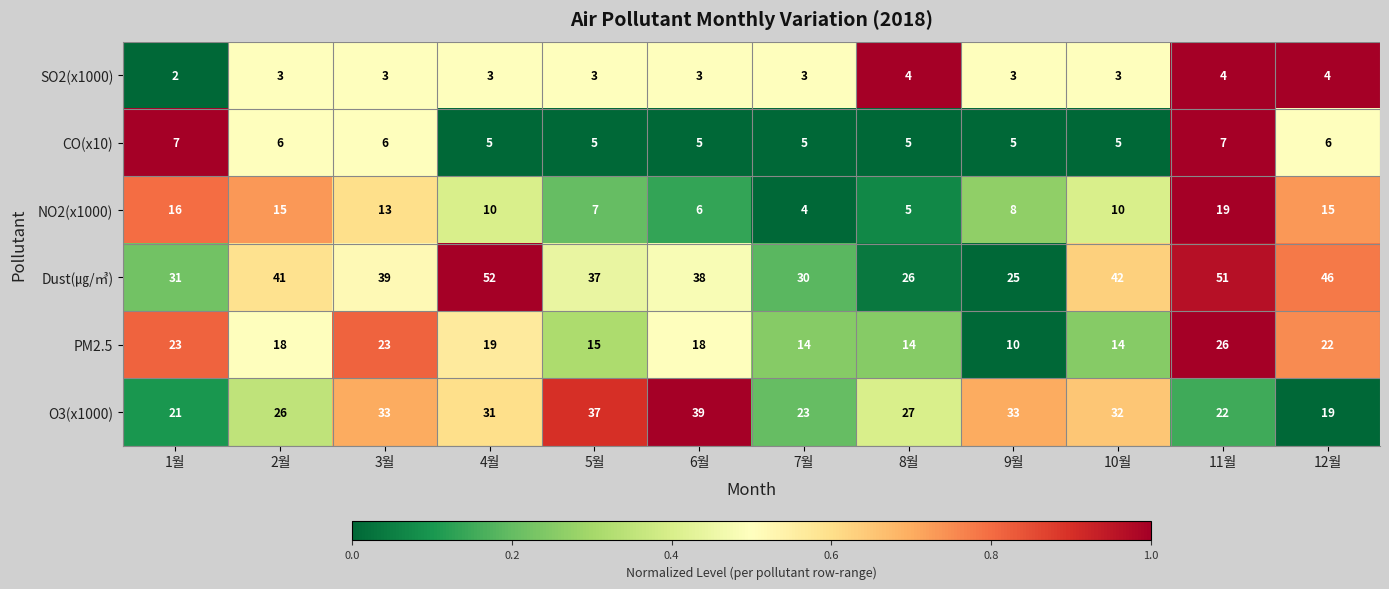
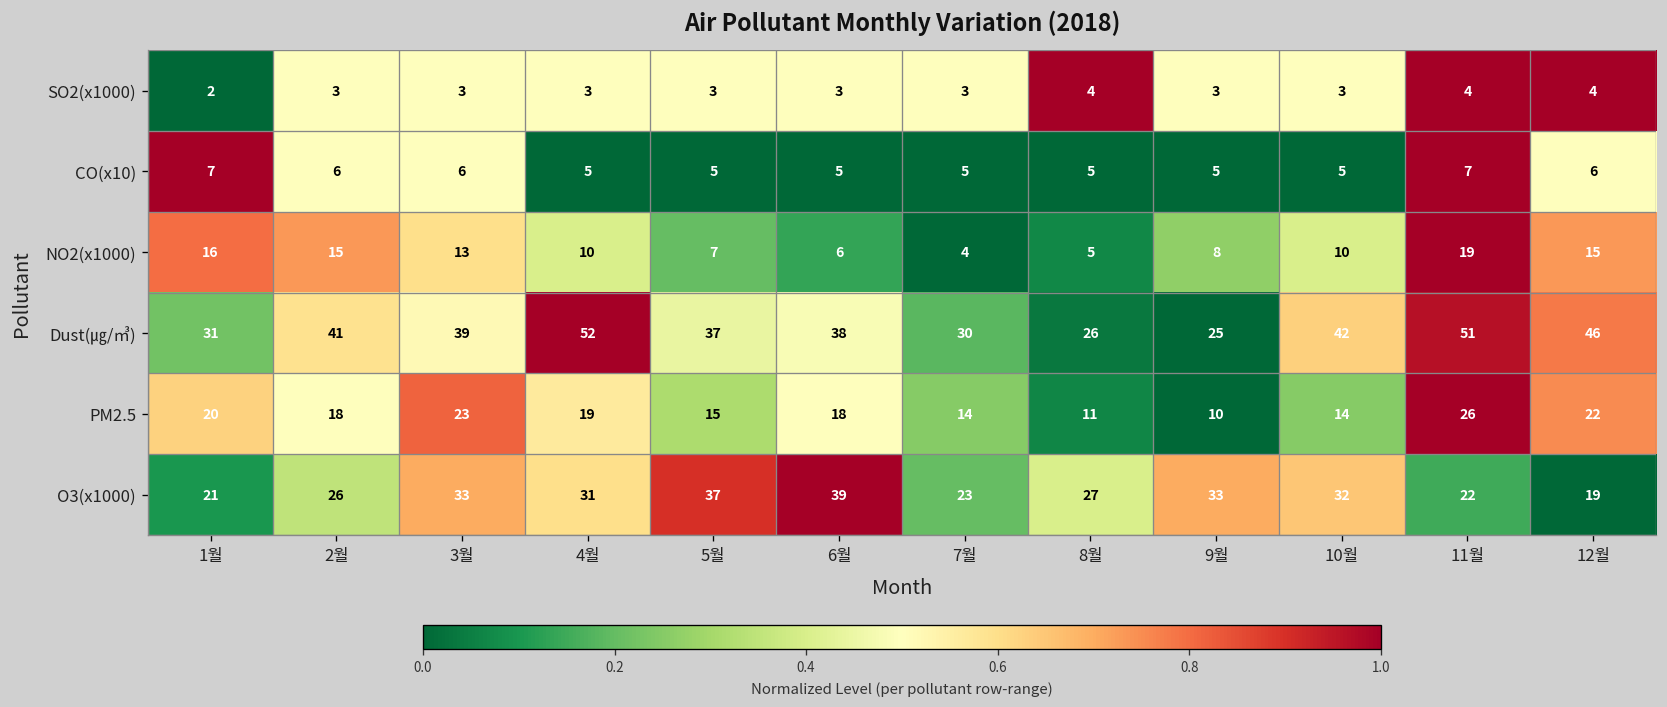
  {
    "SO2(x1000)": {
      "1월": 2,
      "2월": 3,
      "3월": 3,
      "4월": 3,
      "5월": 3,
      "6월": 3,
      "7월": 3,
      "8월": 4,
      "9월": 3,
      "10월": 3,
      "11월": 4,
      "12월": 4
    },
    "CO(x10)": {
      "1월": 7,
      "2월": 6,
      "3월": 6,
      "4월": 5,
      "5월": 5,
      "6월": 5,
      "7월": 5,
      "8월": 5,
      "9월": 5,
      "10월": 5,
      "11월": 7,
      "12월": 6
    },
    "NO2(x1000)": {
      "1월": 16,
      "2월": 15,
      "3월": 13,
      "4월": 10,
      "5월": 7,
      "6월": 6,
      "7월": 4,
      "8월": 5,
      "9월": 8,
      "10월": 10,
      "11월": 19,
      "12월": 15
    },
    "Dust(㎍/㎥)": {
      "1월": 31,
      "2월": 41,
      "3월": 39,
      "4월": 52,
      "5월": 37,
      "6월": 38,
      "7월": 30,
      "8월": 26,
      "9월": 25,
      "10월": 42,
      "11월": 51,
      "12월": 46
    },
    "PM2.5": {
-     "1월": 23,
+     "1월": 20,
      "2월": 18,
      "3월": 23,
      "4월": 19,
      "5월": 15,
      "6월": 18,
      "7월": 14,
-     "8월": 14,
+     "8월": 11,
      "9월": 10,
      "10월": 14,
      "11월": 26,
      "12월": 22
    },
    "O3(x1000)": {
      "1월": 21,
      "2월": 26,
      "3월": 33,
      "4월": 31,
      "5월": 37,
      "6월": 39,
      "7월": 23,
      "8월": 27,
      "9월": 33,
      "10월": 32,
      "11월": 22,
      "12월": 19
    }
  }
